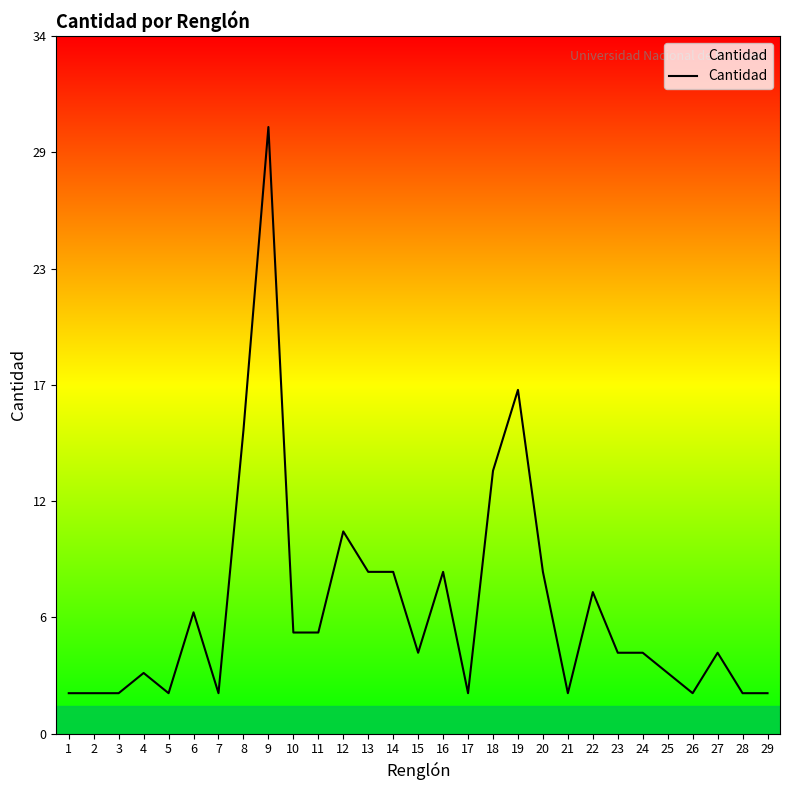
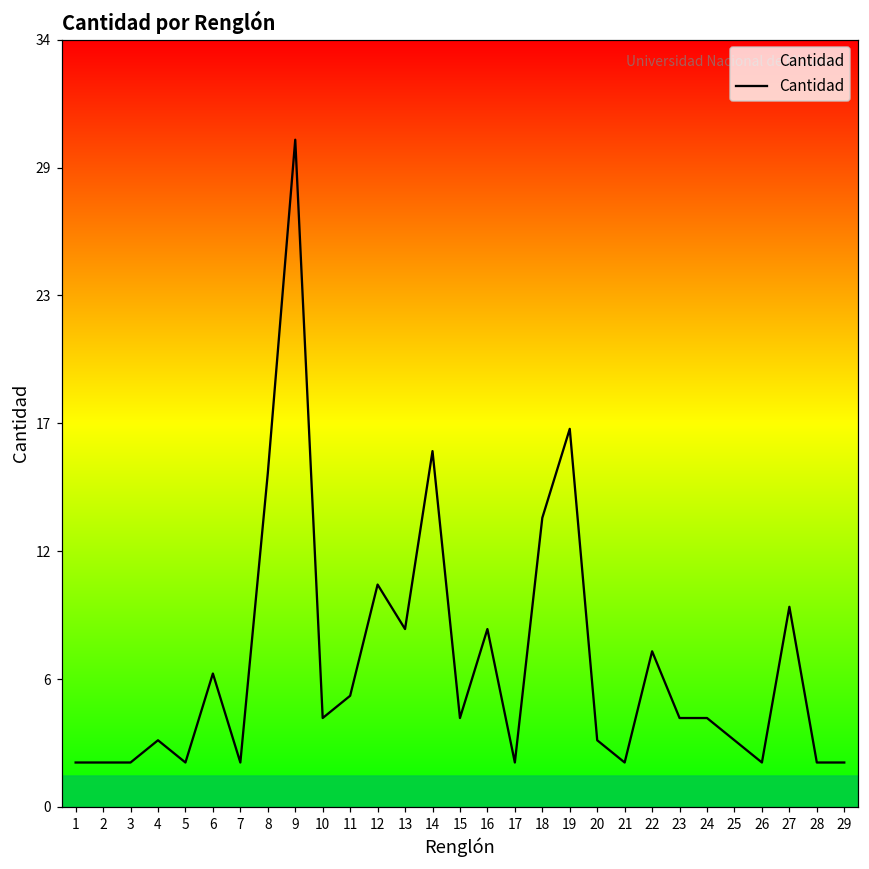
  {
    "1": 2,
    "2": 2,
    "3": 2,
    "4": 3,
    "5": 2,
    "6": 6,
    "7": 2,
    "8": 15,
    "9": 30,
-   "10": 5,
+   "10": 4,
    "11": 5,
    "12": 10,
    "13": 8,
-   "14": 8,
+   "14": 16,
    "15": 4,
    "16": 8,
    "17": 2,
    "18": 13,
    "19": 17,
-   "20": 8,
+   "20": 3,
    "21": 2,
    "22": 7,
    "23": 4,
    "24": 4,
    "25": 3,
    "26": 2,
-   "27": 4,
+   "27": 9,
    "28": 2,
    "29": 2
  }
